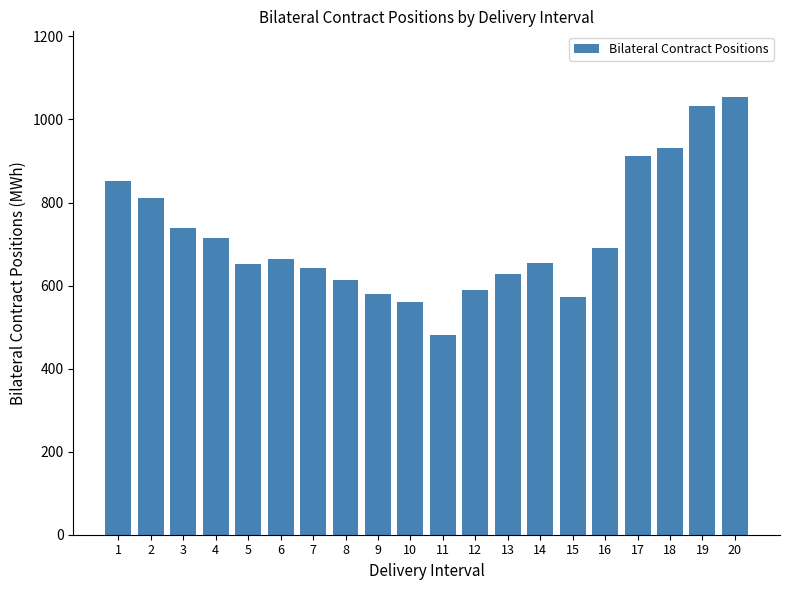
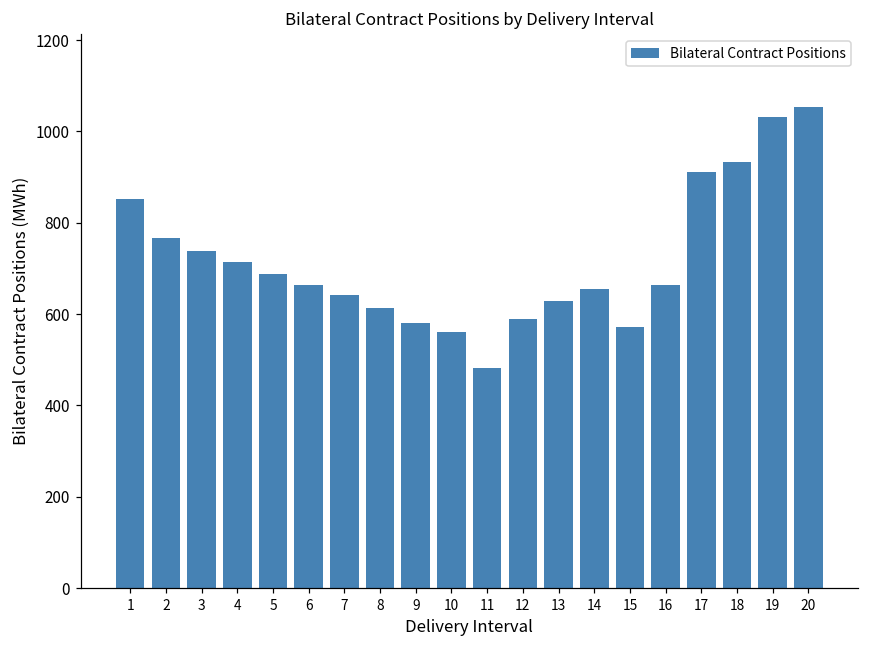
  {
    "1": 850,
-   "2": 810,
+   "2": 770,
    "3": 740,
    "4": 710,
-   "5": 650,
+   "5": 690,
    "6": 660,
    "7": 640,
    "8": 610,
    "9": 580,
    "10": 560,
    "11": 480,
    "12": 590,
    "13": 630,
    "14": 660,
    "15": 570,
-   "16": 690,
+   "16": 660,
    "17": 910,
    "18": 930,
    "19": 1030,
    "20": 1050
  }
